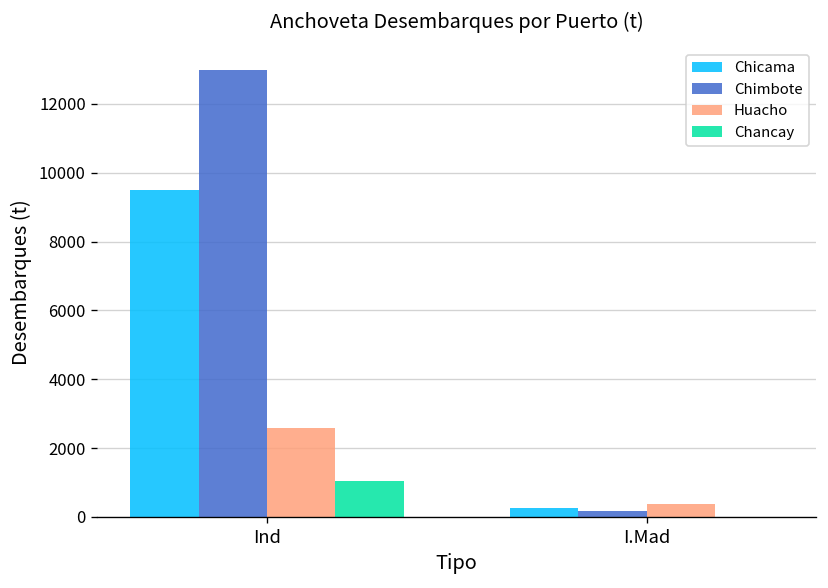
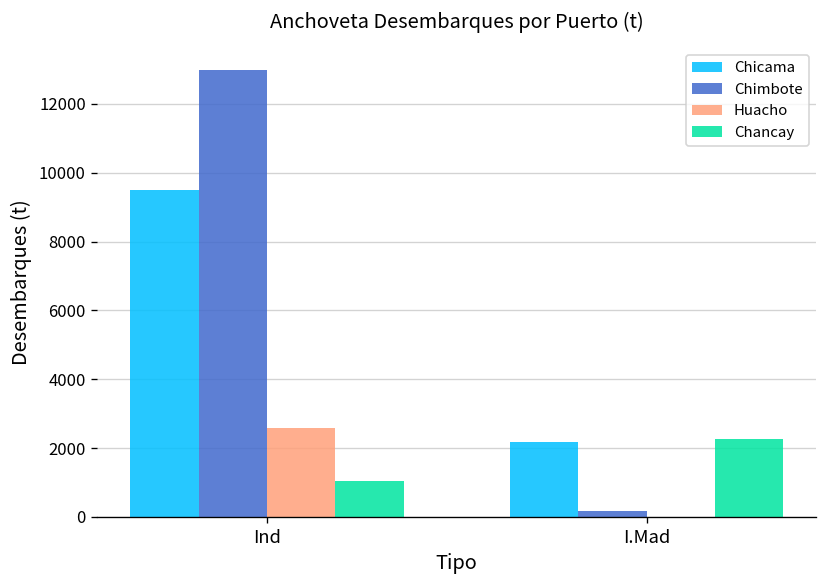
  {
    "Chicama": {
      "Ind": 9500,
-     "I.Mad": 200
+     "I.Mad": 2200
    },
    "Chimbote": {
      "Ind": 13000,
      "I.Mad": 200
    },
    "Huacho": {
      "Ind": 2600,
-     "I.Mad": 400
+     "I.Mad": 0
    },
    "Chancay": {
      "Ind": 1000,
-     "I.Mad": 0
+     "I.Mad": 2300
    }
  }
